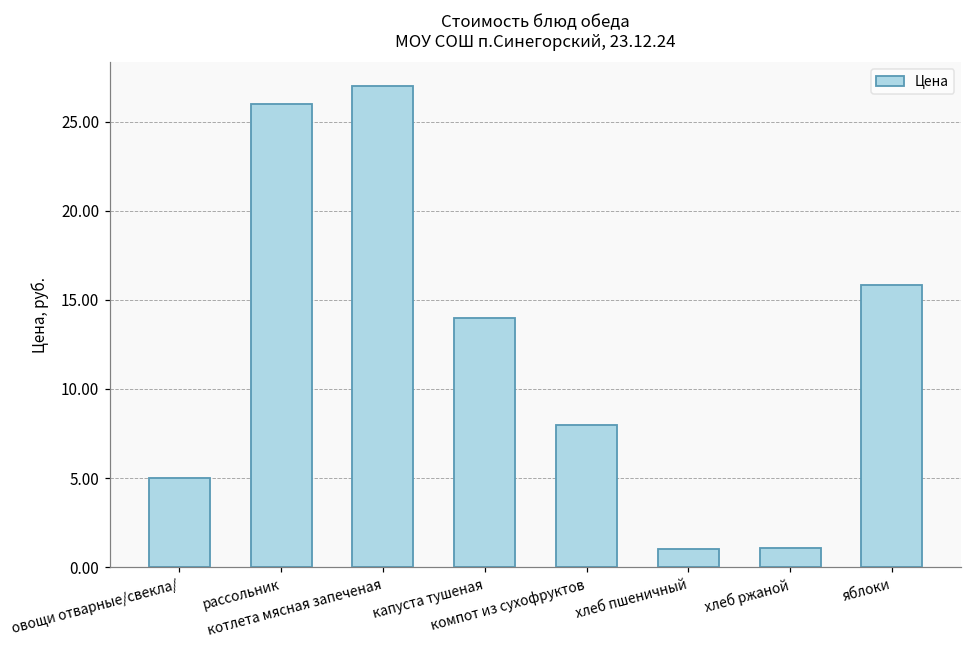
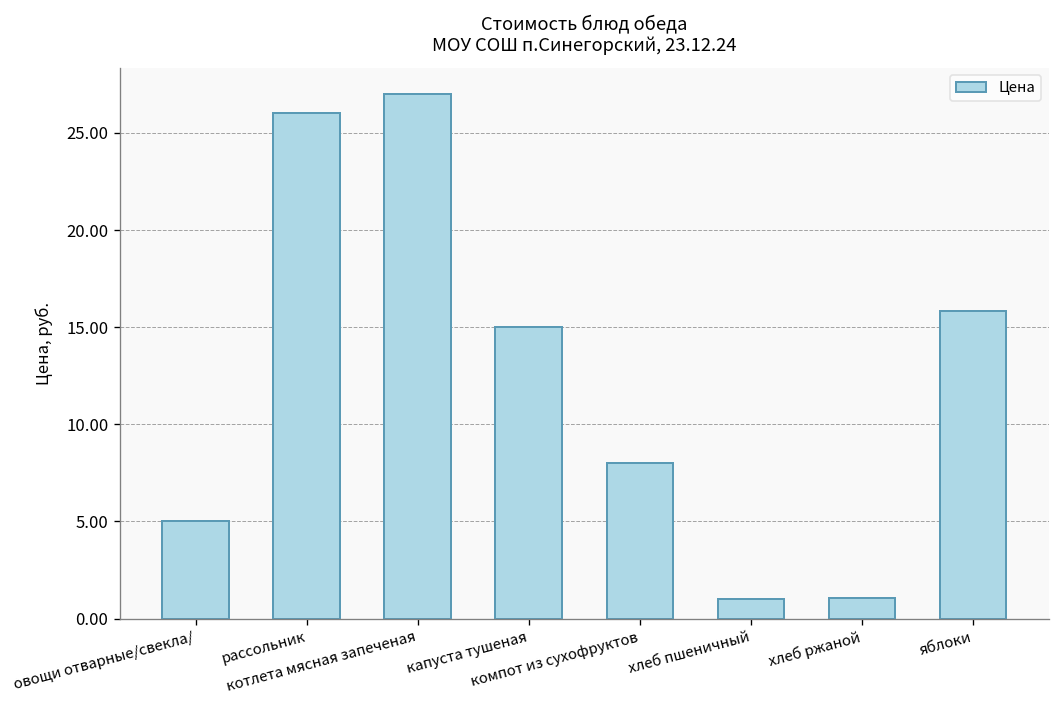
  {
    "овощи отварные/свекла/": 5,
    "рассольник": 26,
    "котлета мясная запеченая": 27,
-   "капуста тушеная": 14,
+   "капуста тушеная": 15,
    "компот из сухофруктов": 8,
    "хлеб пшеничный": 1,
    "хлеб ржаной": 1,
    "яблоки": 16
  }
